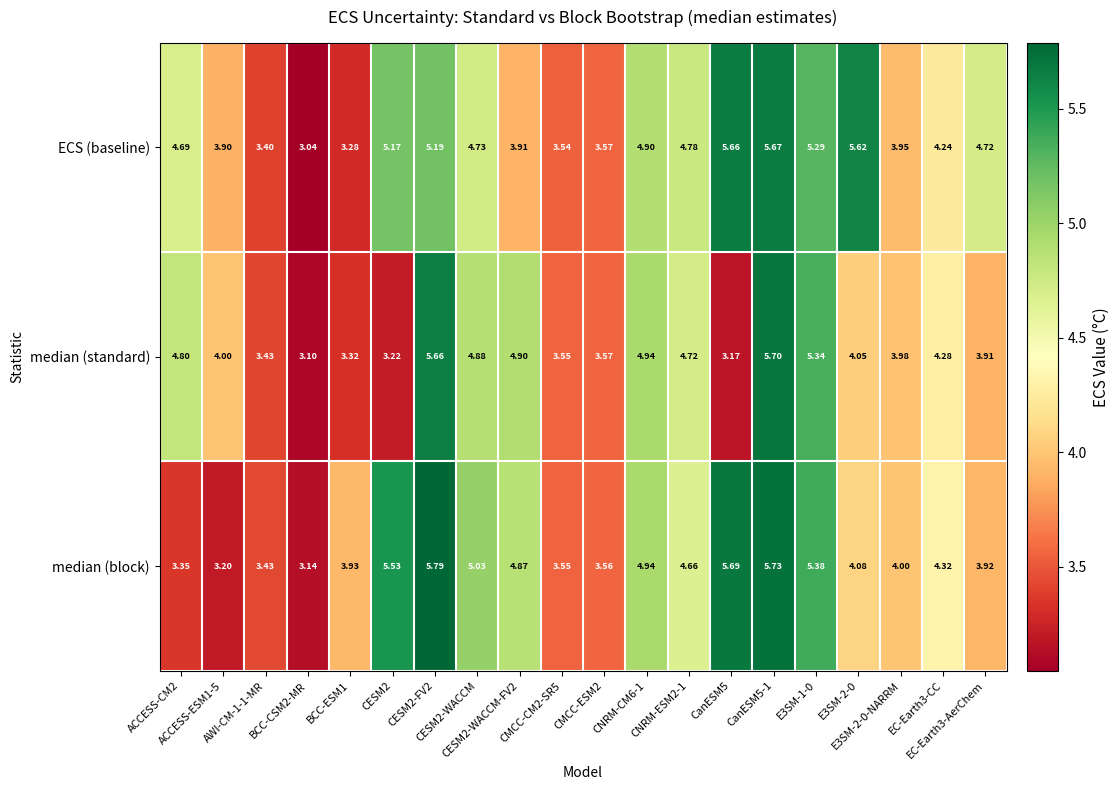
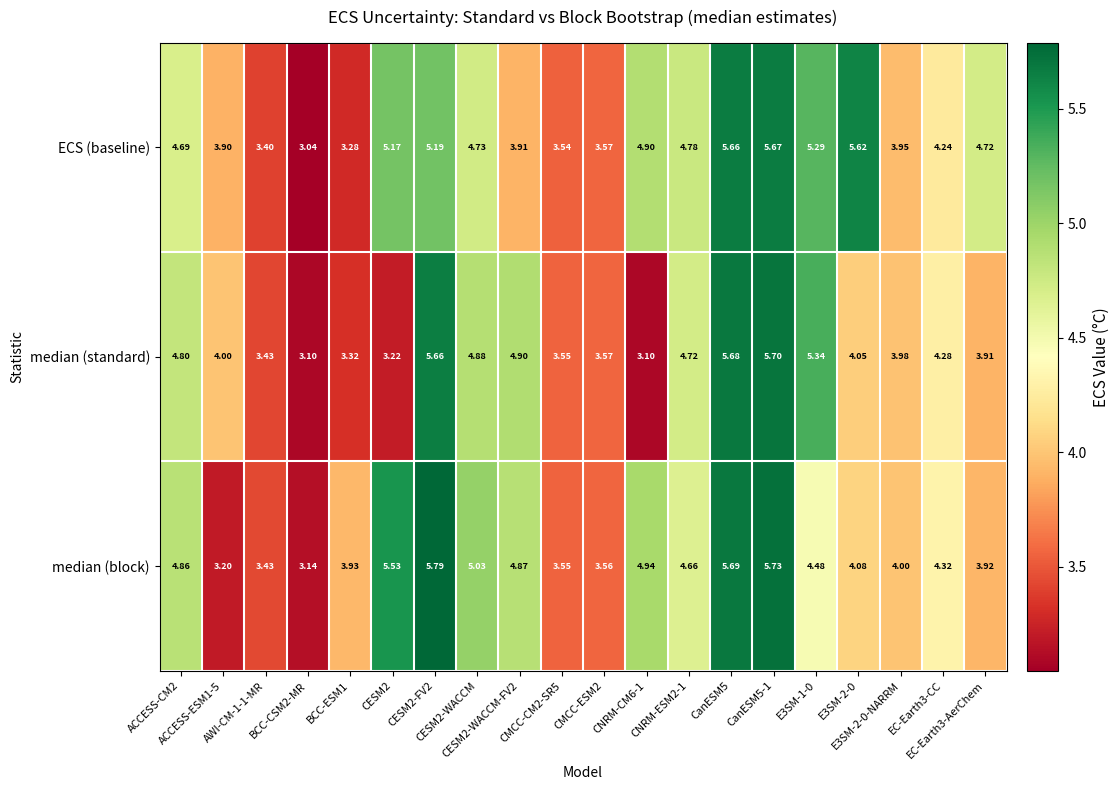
  {
    "ECS (baseline)": {
      "ACCESS-CM2": 4.69,
      "ACCESS-ESM1-5": 3.90,
      "AWI-CM-1-1-MR": 3.40,
      "BCC-CSM2-MR": 3.04,
      "BCC-ESM1": 3.28,
      "CESM2": 5.17,
      "CESM2-FV2": 5.19,
      "CESM2-WACCM": 4.73,
      "CESM2-WACCM-FV2": 3.91,
      "CMCC-CM2-SR5": 3.54,
      "CMCC-ESM2": 3.57,
      "CNRM-CM6-1": 4.90,
      "CNRM-ESM2-1": 4.78,
      "CanESM5": 5.66,
      "CanESM5-1": 5.67,
      "E3SM-1-0": 5.29,
      "E3SM-2-0": 5.62,
      "E3SM-2-0-NARRM": 3.95,
      "EC-Earth3-CC": 4.24,
      "EC-Earth3-AerChem": 4.72
    },
    "median (standard)": {
      "ACCESS-CM2": 4.80,
      "ACCESS-ESM1-5": 4.00,
      "AWI-CM-1-1-MR": 3.43,
      "BCC-CSM2-MR": 3.10,
      "BCC-ESM1": 3.32,
      "CESM2": 3.22,
      "CESM2-FV2": 5.66,
      "CESM2-WACCM": 4.88,
      "CESM2-WACCM-FV2": 4.90,
      "CMCC-CM2-SR5": 3.55,
      "CMCC-ESM2": 3.57,
-     "CNRM-CM6-1": 4.94,
+     "CNRM-CM6-1": 3.10,
      "CNRM-ESM2-1": 4.72,
-     "CanESM5": 3.17,
+     "CanESM5": 5.68,
      "CanESM5-1": 5.70,
      "E3SM-1-0": 5.34,
      "E3SM-2-0": 4.05,
      "E3SM-2-0-NARRM": 3.98,
      "EC-Earth3-CC": 4.28,
      "EC-Earth3-AerChem": 3.91
    },
    "median (block)": {
-     "ACCESS-CM2": 3.35,
+     "ACCESS-CM2": 4.86,
      "ACCESS-ESM1-5": 3.20,
      "AWI-CM-1-1-MR": 3.43,
      "BCC-CSM2-MR": 3.14,
      "BCC-ESM1": 3.93,
      "CESM2": 5.53,
      "CESM2-FV2": 5.79,
      "CESM2-WACCM": 5.03,
      "CESM2-WACCM-FV2": 4.87,
      "CMCC-CM2-SR5": 3.55,
      "CMCC-ESM2": 3.56,
      "CNRM-CM6-1": 4.94,
      "CNRM-ESM2-1": 4.66,
      "CanESM5": 5.69,
      "CanESM5-1": 5.73,
-     "E3SM-1-0": 5.38,
+     "E3SM-1-0": 4.48,
      "E3SM-2-0": 4.08,
      "E3SM-2-0-NARRM": 4.00,
      "EC-Earth3-CC": 4.32,
      "EC-Earth3-AerChem": 3.92
    }
  }
